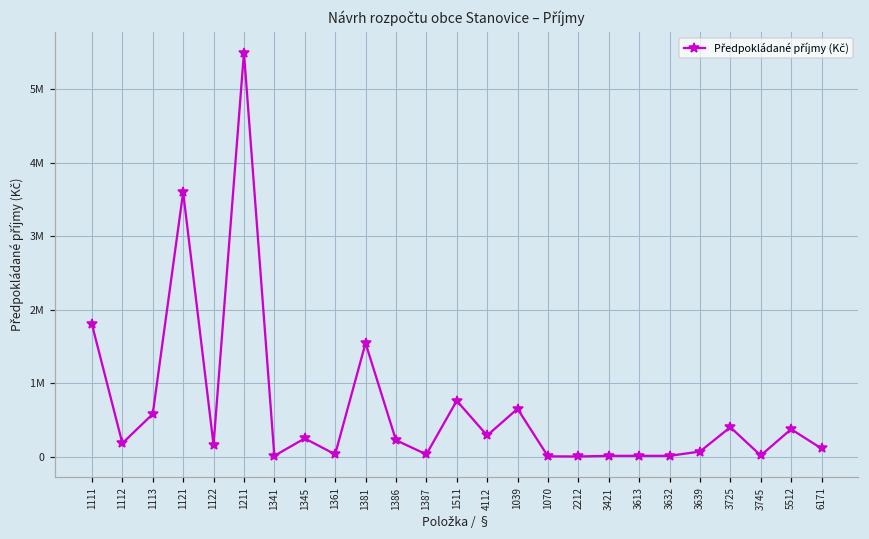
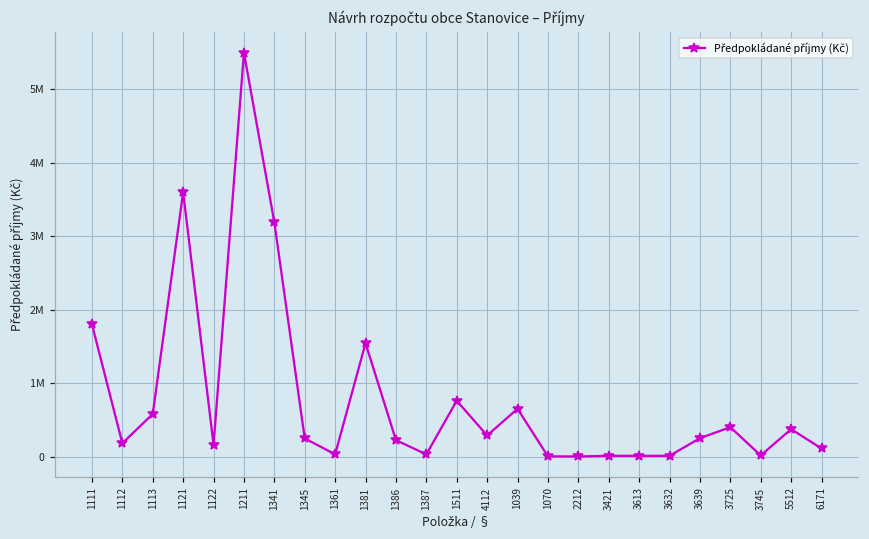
  {
    "1111": 1800000,
    "1112": 200000,
    "1113": 600000,
    "1121": 3600000,
    "1122": 200000,
    "1211": 5500000,
-   "1341": 0,
+   "1341": 3200000,
    "1345": 200000,
    "1361": 0,
    "1381": 1500000,
    "1386": 200000,
    "1387": 0,
    "1511": 800000,
    "4112": 300000,
    "1039": 700000,
    "1070": 0,
    "2212": 0,
    "3421": 0,
    "3613": 0,
    "3632": 0,
-   "3639": 100000,
+   "3639": 300000,
    "3725": 400000,
    "3745": 0,
    "5512": 400000,
    "6171": 100000
  }
